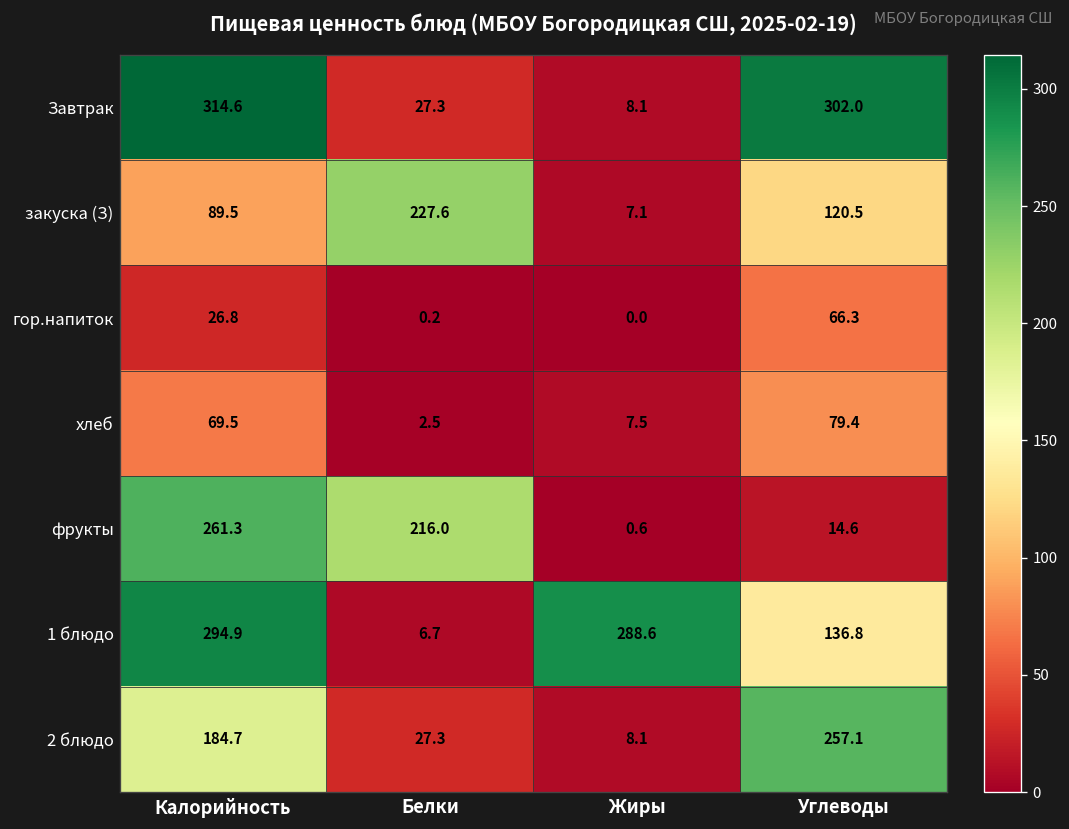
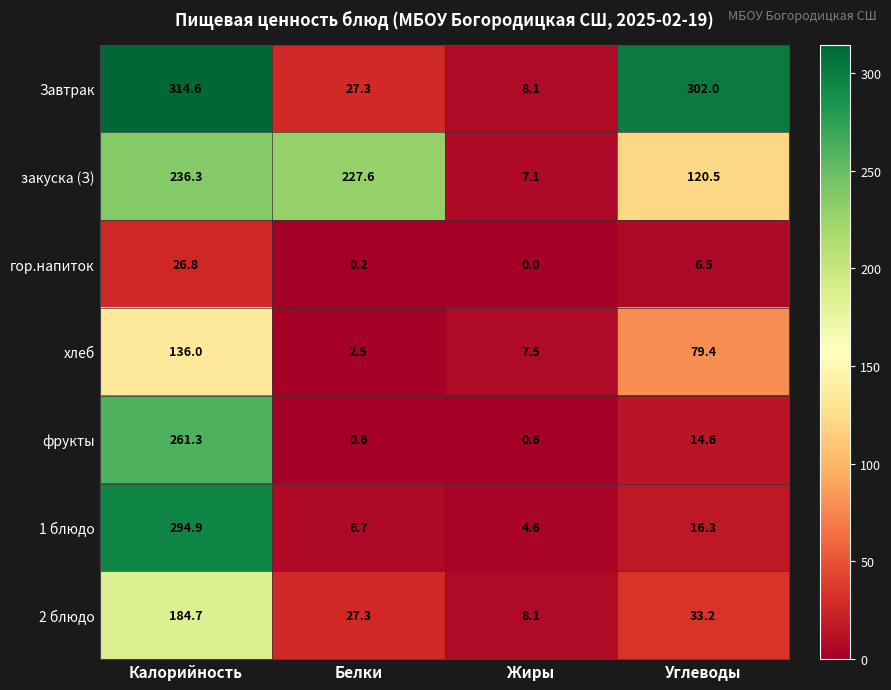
  {
    "Завтрак": {
      "Калорийность": 314.6,
      "Белки": 27.3,
      "Жиры": 8.1,
      "Углеводы": 302.0
    },
    "закуска (З)": {
-     "Калорийность": 89.5,
+     "Калорийность": 236.3,
      "Белки": 227.6,
      "Жиры": 7.1,
      "Углеводы": 120.5
    },
    "гор.напиток": {
      "Калорийность": 26.8,
      "Белки": 0.2,
      "Жиры": 0.0,
-     "Углеводы": 66.3
+     "Углеводы": 6.5
    },
    "хлеб": {
-     "Калорийность": 69.5,
+     "Калорийность": 136.0,
      "Белки": 2.5,
      "Жиры": 7.5,
      "Углеводы": 79.4
    },
    "фрукты": {
      "Калорийность": 261.3,
-     "Белки": 216.0,
+     "Белки": 0.6,
      "Жиры": 0.6,
      "Углеводы": 14.6
    },
    "1 блюдо": {
      "Калорийность": 294.9,
      "Белки": 6.7,
-     "Жиры": 288.6,
-     "Углеводы": 136.8
+     "Жиры": 4.6,
+     "Углеводы": 16.3
    },
    "2 блюдо": {
      "Калорийность": 184.7,
      "Белки": 27.3,
      "Жиры": 8.1,
-     "Углеводы": 257.1
+     "Углеводы": 33.2
    }
  }
